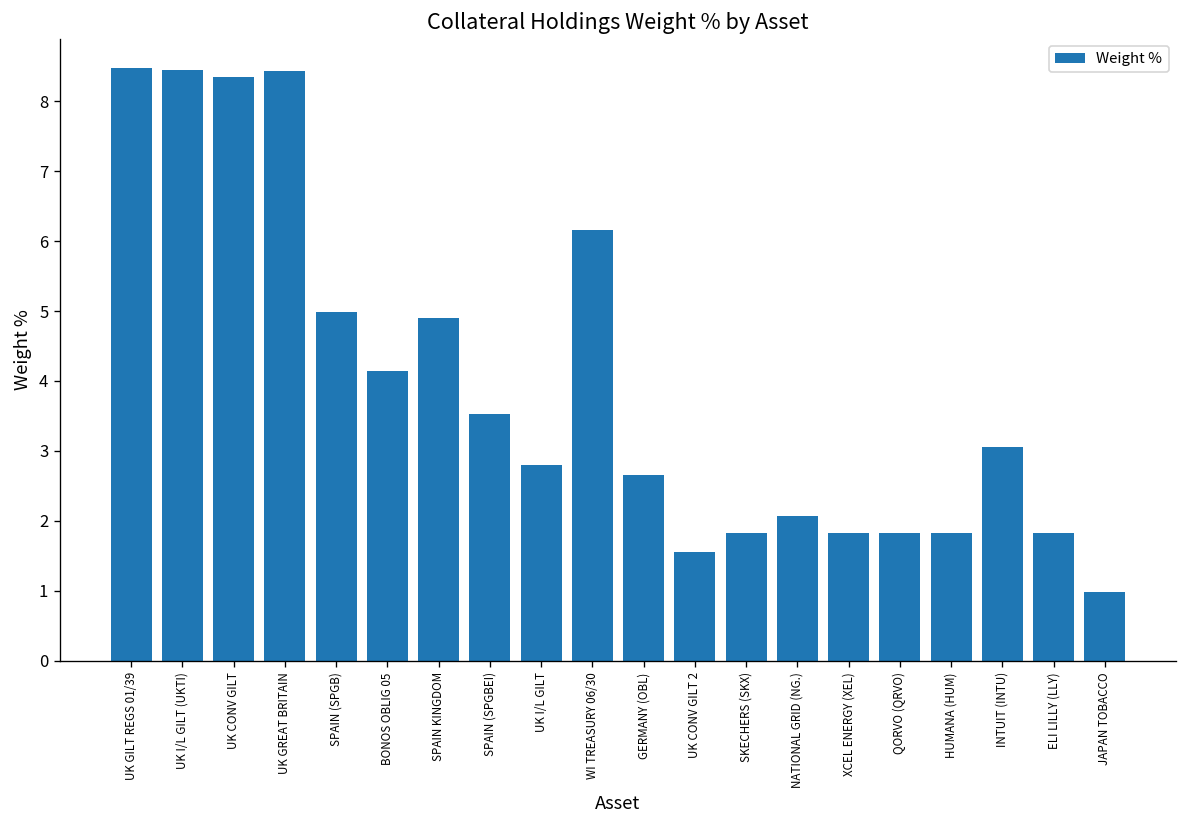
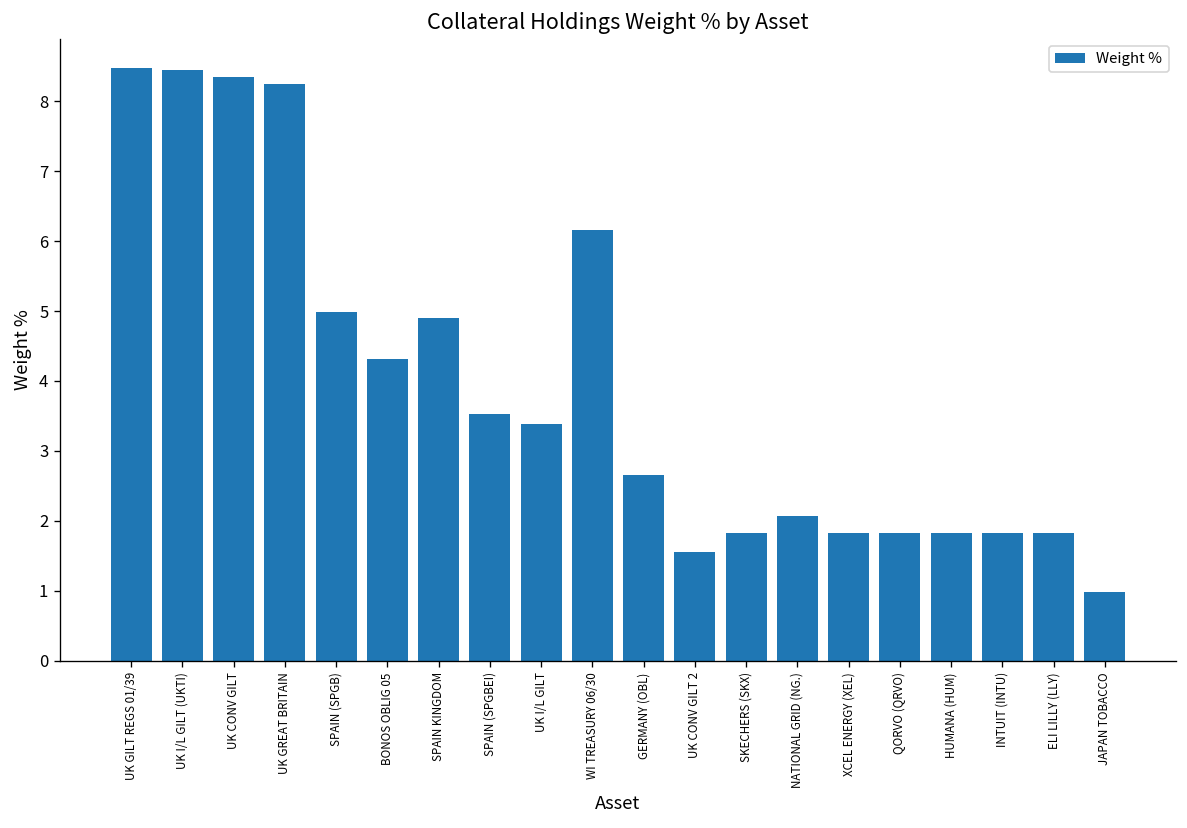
  {
    "UK GILT REGS 01/39": 8.5,
    "UK I/L GILT (UKTI)": 8.5,
    "UK CONV GILT": 8.3,
-   "UK GREAT BRITAIN": 8.4,
+   "UK GREAT BRITAIN": 8.3,
    "SPAIN (SPGB)": 5.0,
-   "BONOS OBLIG 05": 4.1,
+   "BONOS OBLIG 05": 4.3,
    "SPAIN KINGDOM": 4.9,
    "SPAIN (SPGBEI)": 3.5,
-   "UK I/L GILT": 2.8,
+   "UK I/L GILT": 3.4,
    "WI TREASURY 06/30": 6.2,
    "GERMANY (OBL)": 2.7,
    "UK CONV GILT 2": 1.6,
    "SKECHERS (SKX)": 1.8,
    "NATIONAL GRID (NG.)": 2.1,
    "XCEL ENERGY (XEL)": 1.8,
    "QORVO (QRVO)": 1.8,
    "HUMANA (HUM)": 1.8,
-   "INTUIT (INTU)": 3.1,
+   "INTUIT (INTU)": 1.8,
    "ELI LILLY (LLY)": 1.8,
    "JAPAN TOBACCO": 1.0
  }
